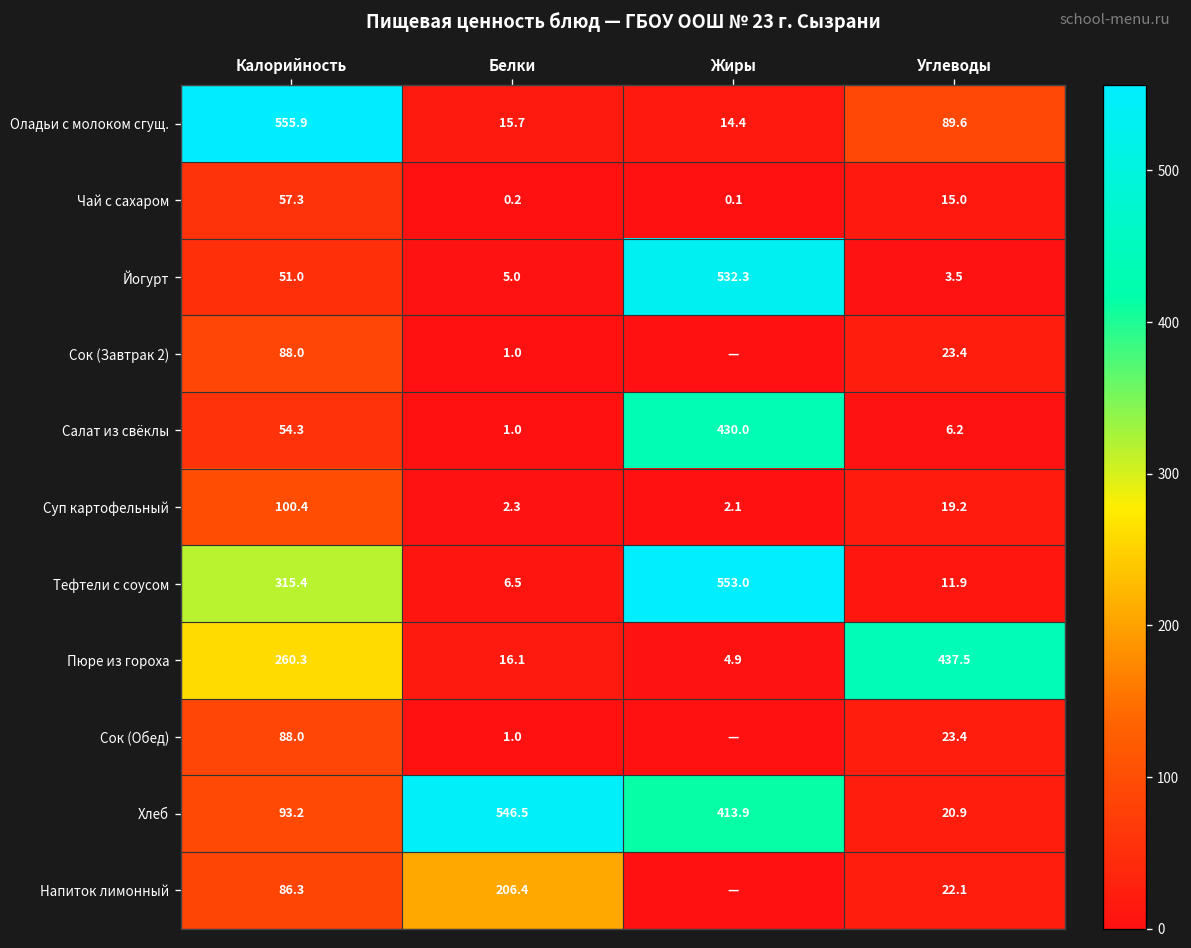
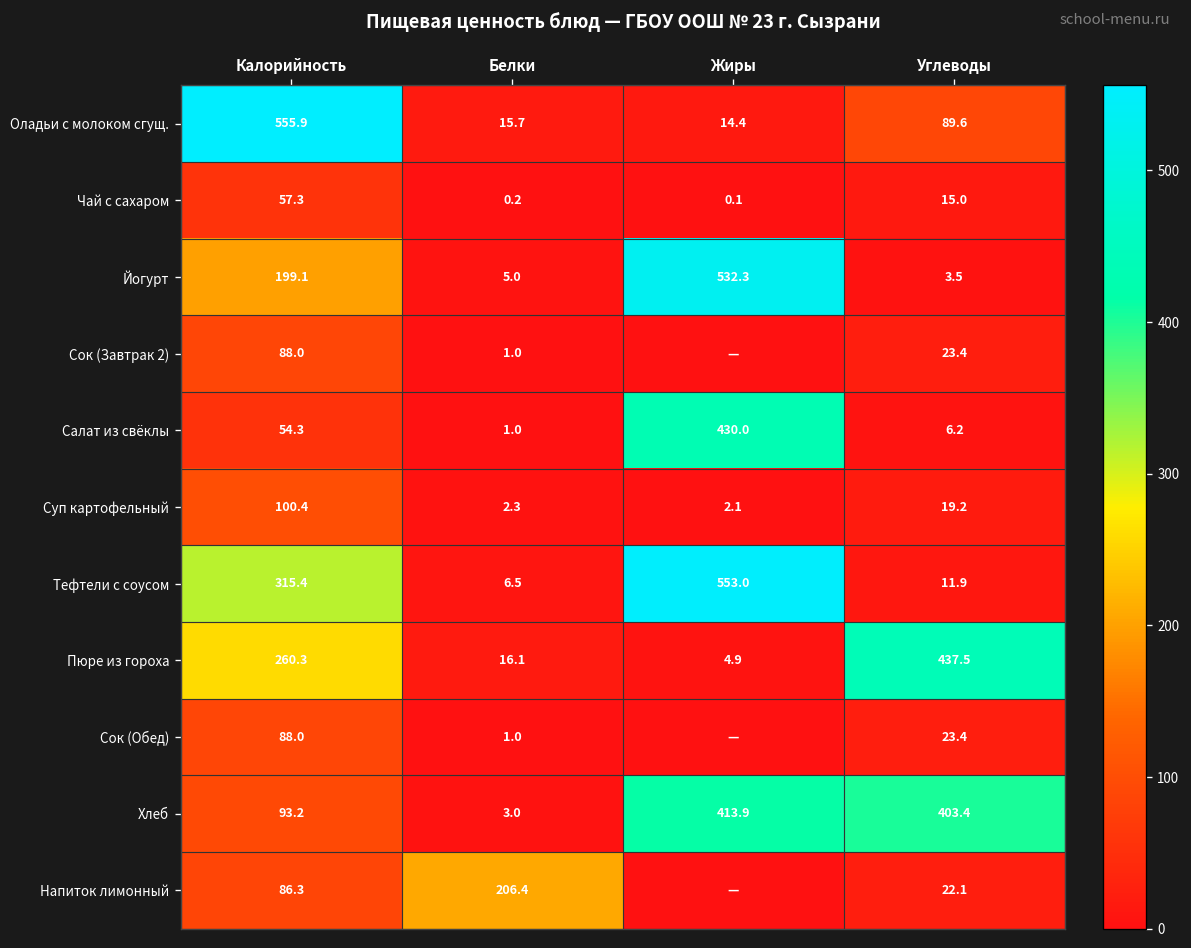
  {
    "Оладьи с молоком сгущ.": {
      "Калорийность": 555.9,
      "Белки": 15.7,
      "Жиры": 14.4,
      "Углеводы": 89.6
    },
    "Чай с сахаром": {
      "Калорийность": 57.3,
      "Белки": 0.2,
      "Жиры": 0.1,
      "Углеводы": 15.0
    },
    "Йогурт": {
-     "Калорийность": 51.0,
+     "Калорийность": 199.1,
      "Белки": 5.0,
      "Жиры": 532.3,
      "Углеводы": 3.5
    },
    "Сок (Завтрак 2)": {
      "Калорийность": 88.0,
      "Белки": 1.0,
      "Углеводы": 23.4
    },
    "Салат из свёклы": {
      "Калорийность": 54.3,
      "Белки": 1.0,
      "Жиры": 430.0,
      "Углеводы": 6.2
    },
    "Суп картофельный": {
      "Калорийность": 100.4,
      "Белки": 2.3,
      "Жиры": 2.1,
      "Углеводы": 19.2
    },
    "Тефтели с соусом": {
      "Калорийность": 315.4,
      "Белки": 6.5,
      "Жиры": 553.0,
      "Углеводы": 11.9
    },
    "Пюре из гороха": {
      "Калорийность": 260.3,
      "Белки": 16.1,
      "Жиры": 4.9,
      "Углеводы": 437.5
    },
    "Сок (Обед)": {
      "Калорийность": 88.0,
      "Белки": 1.0,
      "Углеводы": 23.4
    },
    "Хлеб": {
      "Калорийность": 93.2,
-     "Белки": 546.5,
+     "Белки": 3.0,
      "Жиры": 413.9,
-     "Углеводы": 20.9
+     "Углеводы": 403.4
    },
    "Напиток лимонный": {
      "Калорийность": 86.3,
      "Белки": 206.4,
      "Углеводы": 22.1
    }
  }
